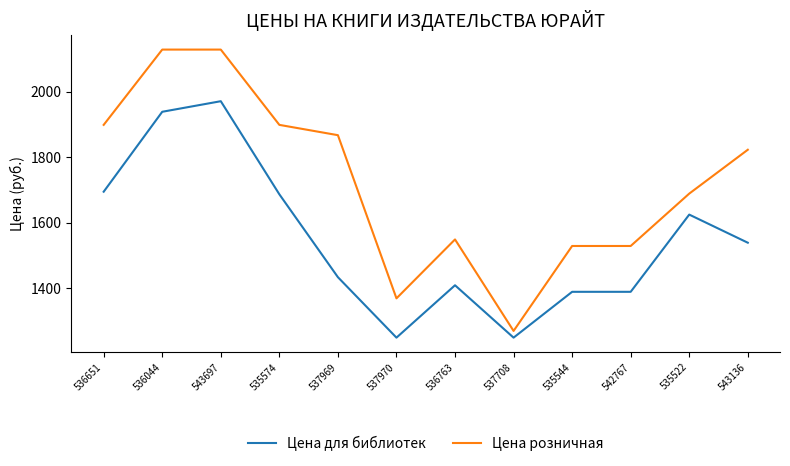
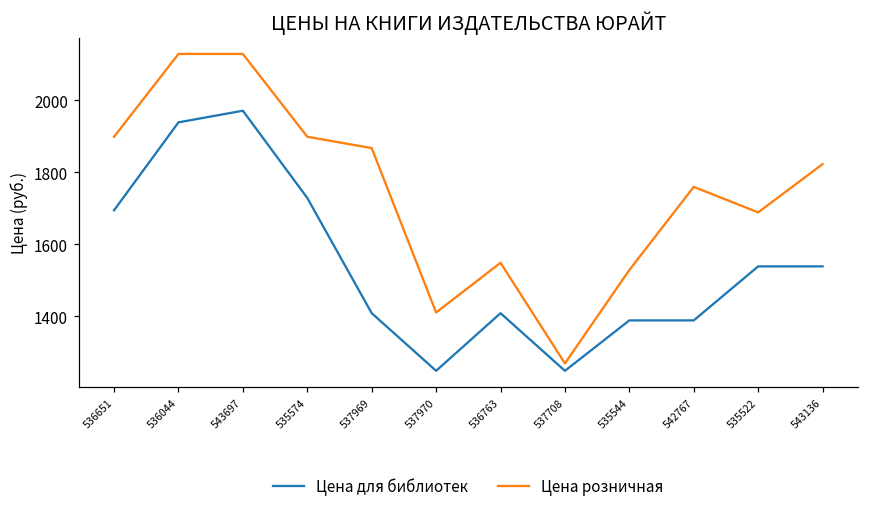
  {
    "Цена для библиотек": {
      "536651": 1690,
      "536044": 1940,
      "543697": 1970,
-     "535574": 1690,
-     "537969": 1430,
+     "535574": 1730,
+     "537969": 1410,
      "537970": 1250,
      "536763": 1410,
      "537708": 1250,
      "535544": 1390,
      "542767": 1390,
-     "535522": 1620,
+     "535522": 1540,
      "543136": 1540
    },
    "Цена розничная": {
      "536651": 1900,
      "536044": 2130,
      "543697": 2130,
      "535574": 1900,
      "537969": 1870,
-     "537970": 1370,
+     "537970": 1410,
      "536763": 1550,
      "537708": 1270,
      "535544": 1530,
-     "542767": 1530,
+     "542767": 1760,
      "535522": 1690,
      "543136": 1820
    }
  }
